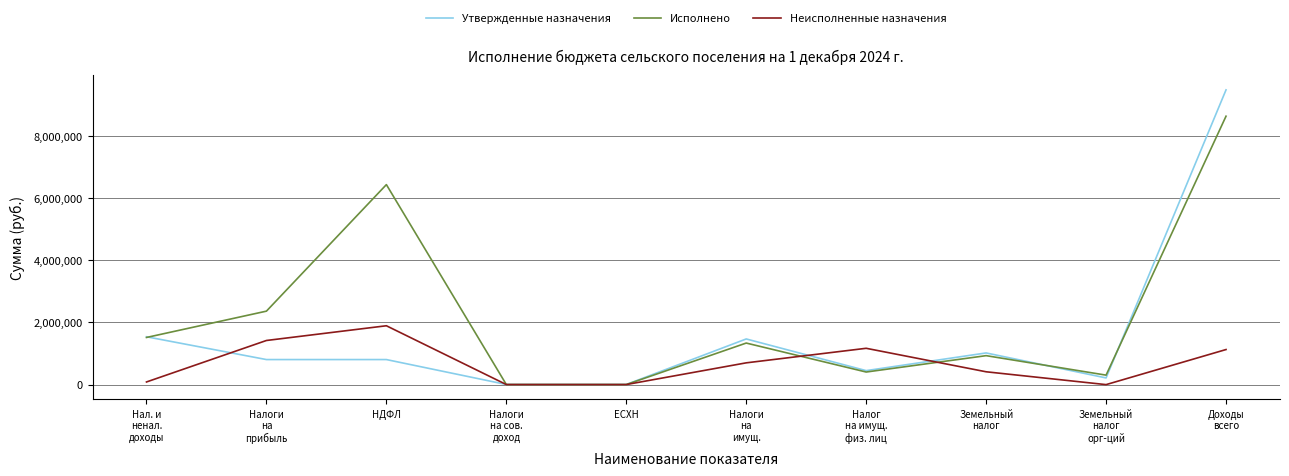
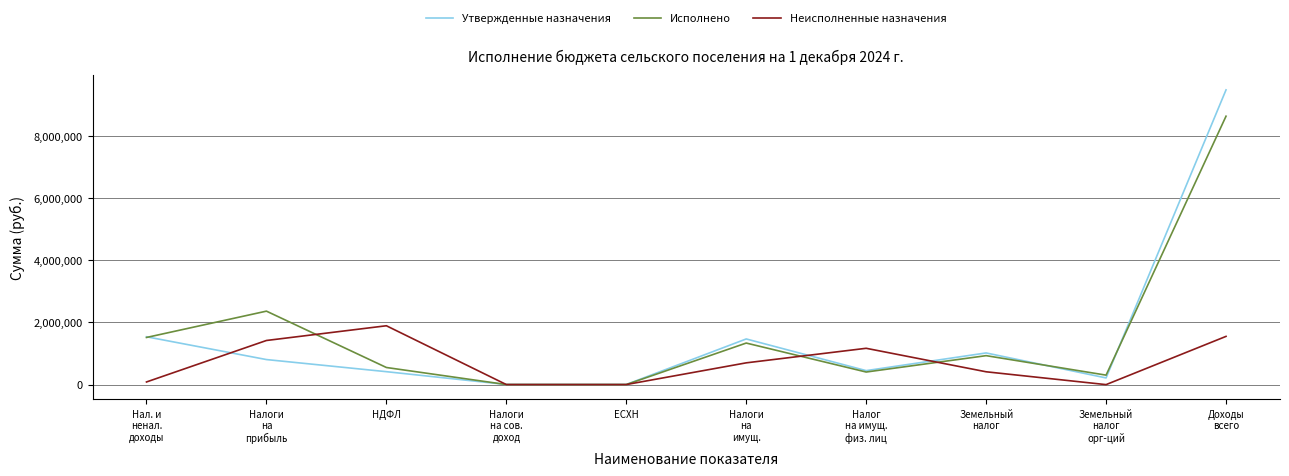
  {
    "Утвержденные назначения": {
      "Налоги на прибыль": "800,000",
-     "НДФЛ": "800,000",
+     "НДФЛ": "400,000",
      "Налоги на имущ.": "1,500,000",
      "Земельный налог": "1,000,000",
      "Земельный налог орг-ций": "200,000",
      "Доходы всего": "9,500,000"
    },
    "Исполнено": {
      "Налоги на прибыль": "2,400,000",
-     "НДФЛ": "6,400,000",
+     "НДФЛ": "600,000",
      "Налоги на имущ.": "1,300,000",
      "Земельный налог": "900,000",
      "Земельный налог орг-ций": "300,000",
      "Доходы всего": "8,600,000"
    },
    "Неисполненные назначения": {
      "Нал. и ненал. доходы": "100,000",
      "Налоги на прибыль": "1,400,000",
      "НДФЛ": "1,900,000",
      "Налоги на имущ.": "700,000",
      "Налог на имущ. физ. лиц": "1,200,000",
      "Земельный налог": "400,000",
      "Земельный налог орг-ций": "0",
-     "Доходы всего": "1,100,000"
+     "Доходы всего": "1,600,000"
    }
  }
